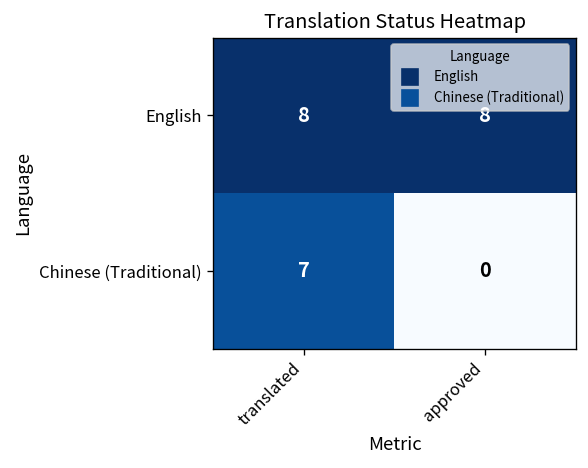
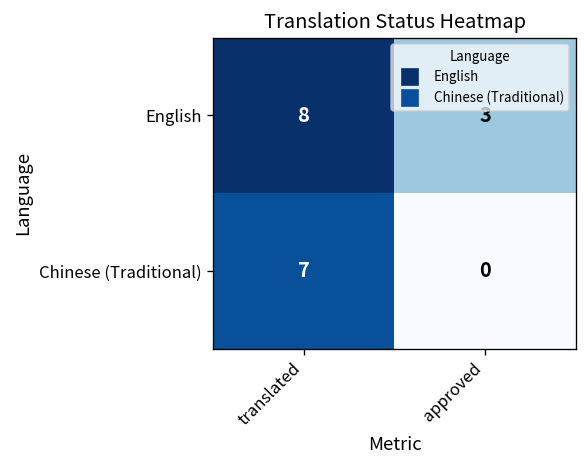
  {
    "English": {
      "translated": 8,
-     "approved": 8
+     "approved": 3
    },
    "Chinese (Traditional)": {
      "translated": 7,
      "approved": 0
    }
  }
